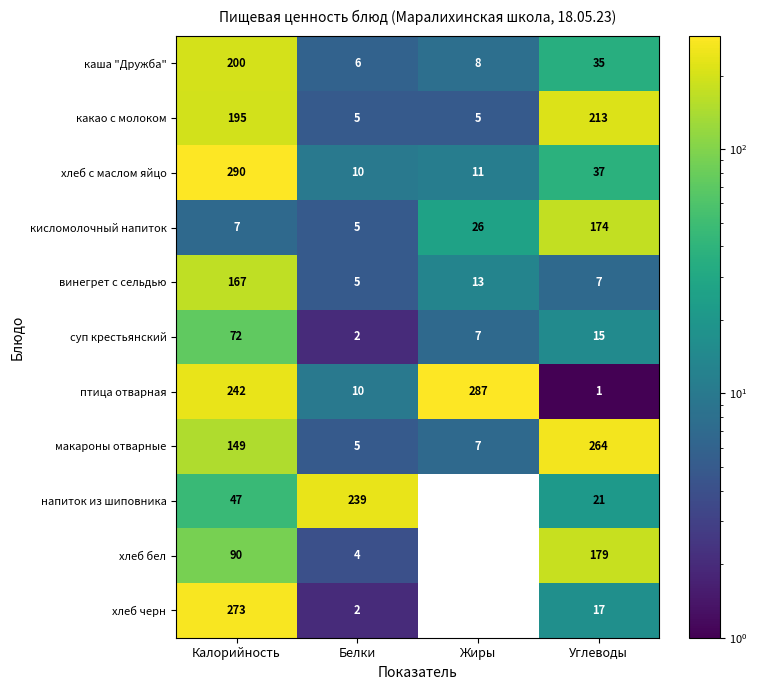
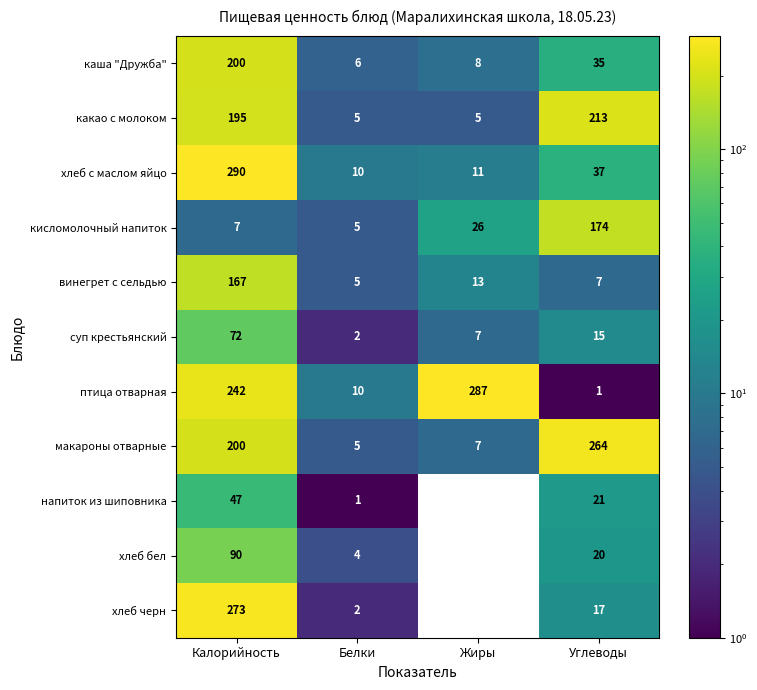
  {
    "каша \"Дружба\"": {
      "Калорийность": 200,
      "Белки": 6,
      "Жиры": 8,
      "Углеводы": 35
    },
    "какао с молоком": {
      "Калорийность": 195,
      "Белки": 5,
      "Жиры": 5,
      "Углеводы": 213
    },
    "хлеб с маслом яйцо": {
      "Калорийность": 290,
      "Белки": 10,
      "Жиры": 11,
      "Углеводы": 37
    },
    "кисломолочный напиток": {
      "Калорийность": 7,
      "Белки": 5,
      "Жиры": 26,
      "Углеводы": 174
    },
    "винегрет с сельдью": {
      "Калорийность": 167,
      "Белки": 5,
      "Жиры": 13,
      "Углеводы": 7
    },
    "суп крестьянский": {
      "Калорийность": 72,
      "Белки": 2,
      "Жиры": 7,
      "Углеводы": 15
    },
    "птица отварная": {
      "Калорийность": 242,
      "Белки": 10,
      "Жиры": 287,
      "Углеводы": 1
    },
    "макароны отварные": {
-     "Калорийность": 149,
+     "Калорийность": 200,
      "Белки": 5,
      "Жиры": 7,
      "Углеводы": 264
    },
    "напиток из шиповника": {
      "Калорийность": 47,
-     "Белки": 239,
+     "Белки": 1,
      "Углеводы": 21
    },
    "хлеб бел": {
      "Калорийность": 90,
      "Белки": 4,
-     "Углеводы": 179
+     "Углеводы": 20
    },
    "хлеб черн": {
      "Калорийность": 273,
      "Белки": 2,
      "Углеводы": 17
    }
  }
